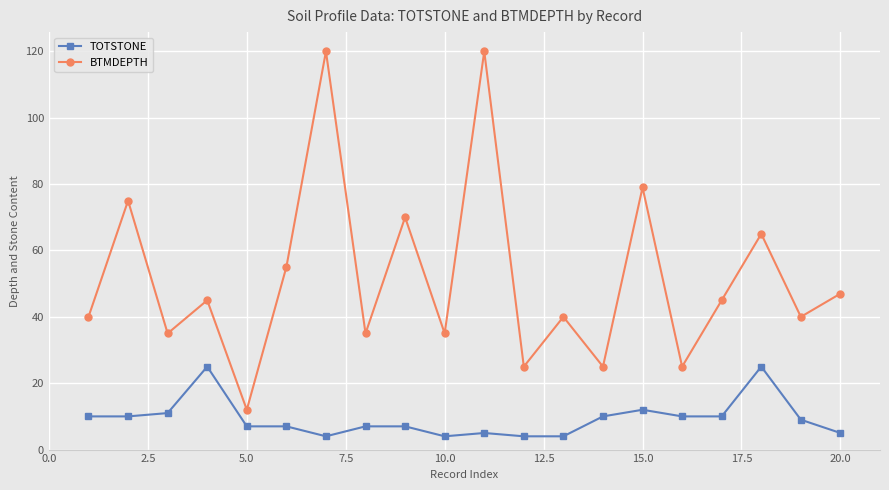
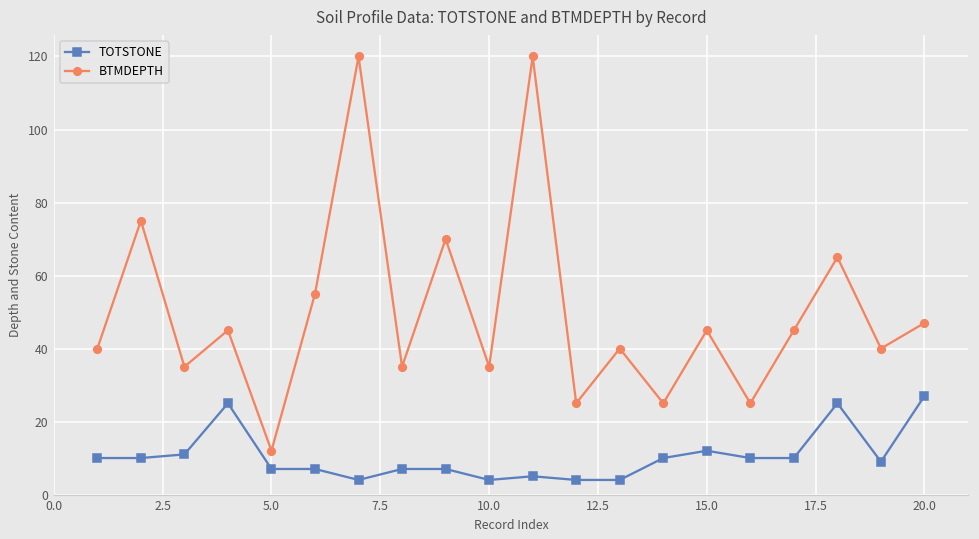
  {
    "TOTSTONE": {
      "5.0": 7,
      "10.0": 4,
      "15.0": 12,
-     "20.0": 5
+     "20.0": 27
    },
    "BTMDEPTH": {
      "5.0": 12,
      "10.0": 35,
-     "15.0": 79,
+     "15.0": 45,
      "20.0": 47
    }
  }
